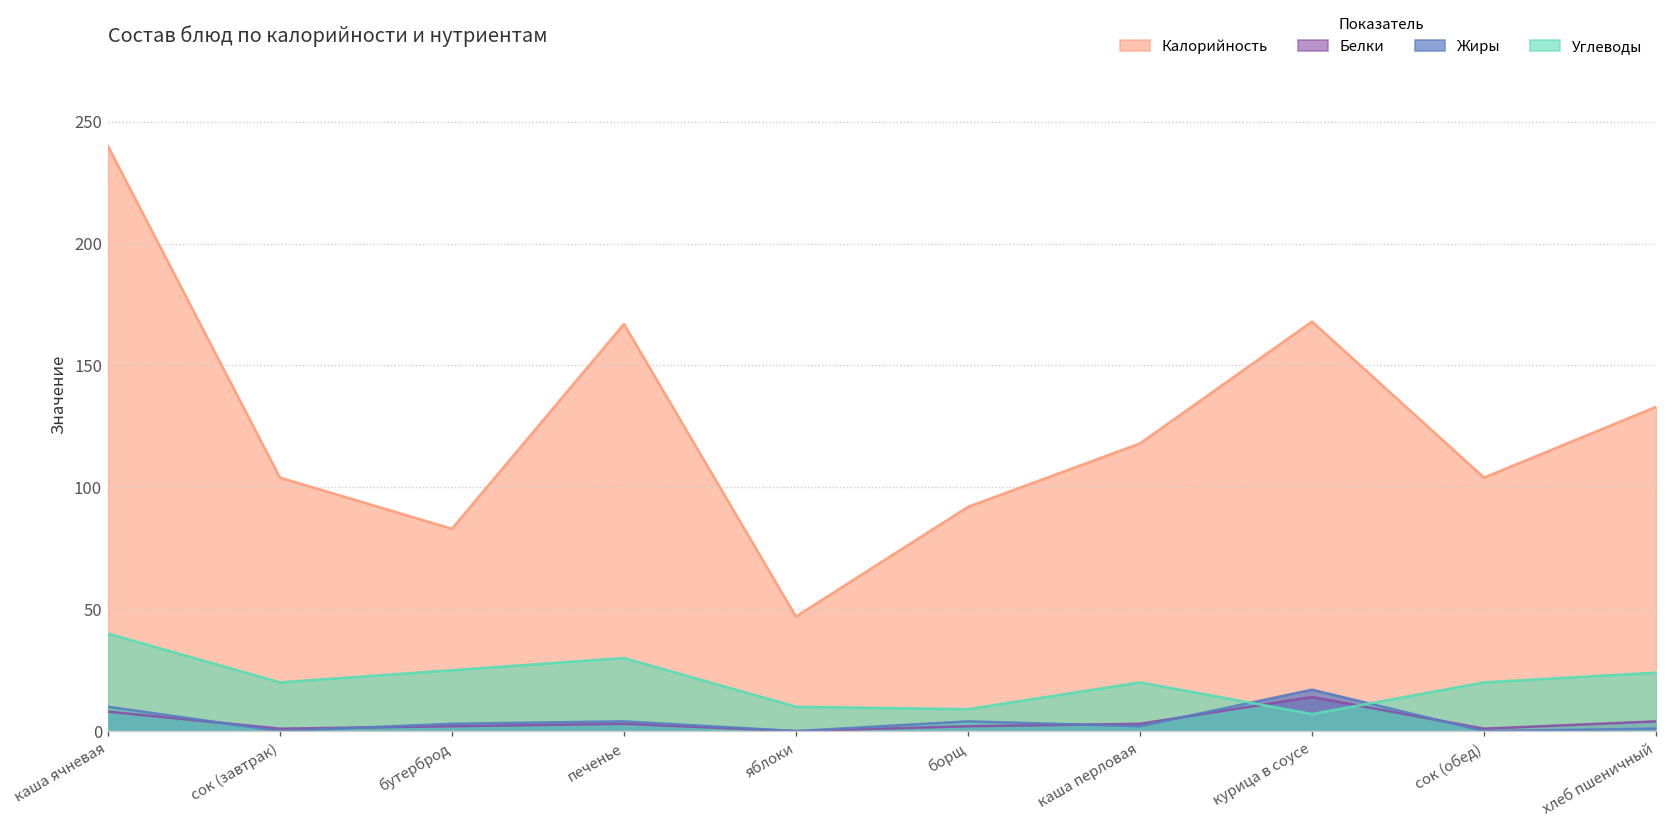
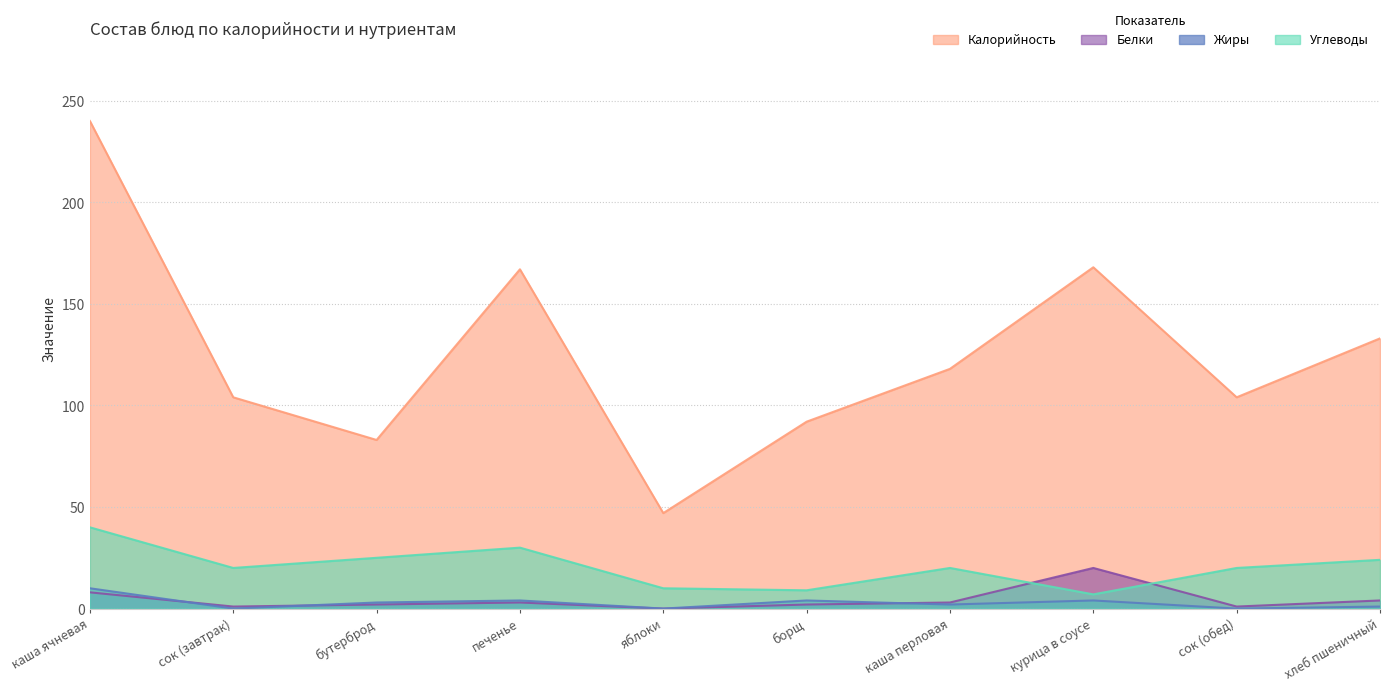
  {
    "Калорийность": {
      "каша ячневая": 240,
      "сок (завтрак)": 104,
      "бутерброд": 83,
      "печенье": 167,
      "яблоки": 47,
      "борщ": 92,
      "каша перловая": 118,
      "курица в соусе": 168,
      "сок (обед)": 104,
      "хлеб пшеничный": 133
    },
    "Белки": {
      "каша ячневая": 8,
      "борщ": 2,
-     "курица в соусе": 14,
+     "курица в соусе": 20,
      "хлеб пшеничный": 4
    },
    "Жиры": {
      "каша ячневая": 10,
      "борщ": 4,
-     "курица в соусе": 17,
+     "курица в соусе": 4,
      "хлеб пшеничный": 1
    },
    "Углеводы": {
      "каша ячневая": 40,
      "сок (завтрак)": 20,
      "бутерброд": 25,
      "печенье": 30,
      "яблоки": 10,
      "борщ": 9,
      "каша перловая": 20,
      "курица в соусе": 7,
      "сок (обед)": 20,
      "хлеб пшеничный": 24
    }
  }
